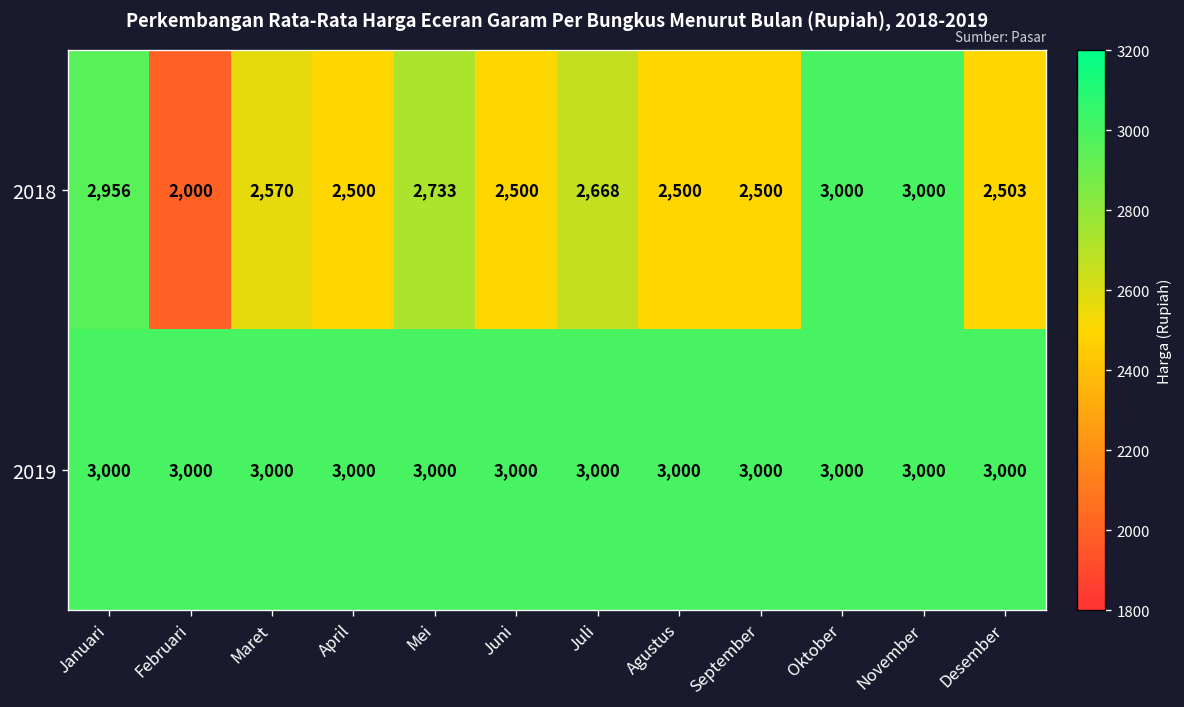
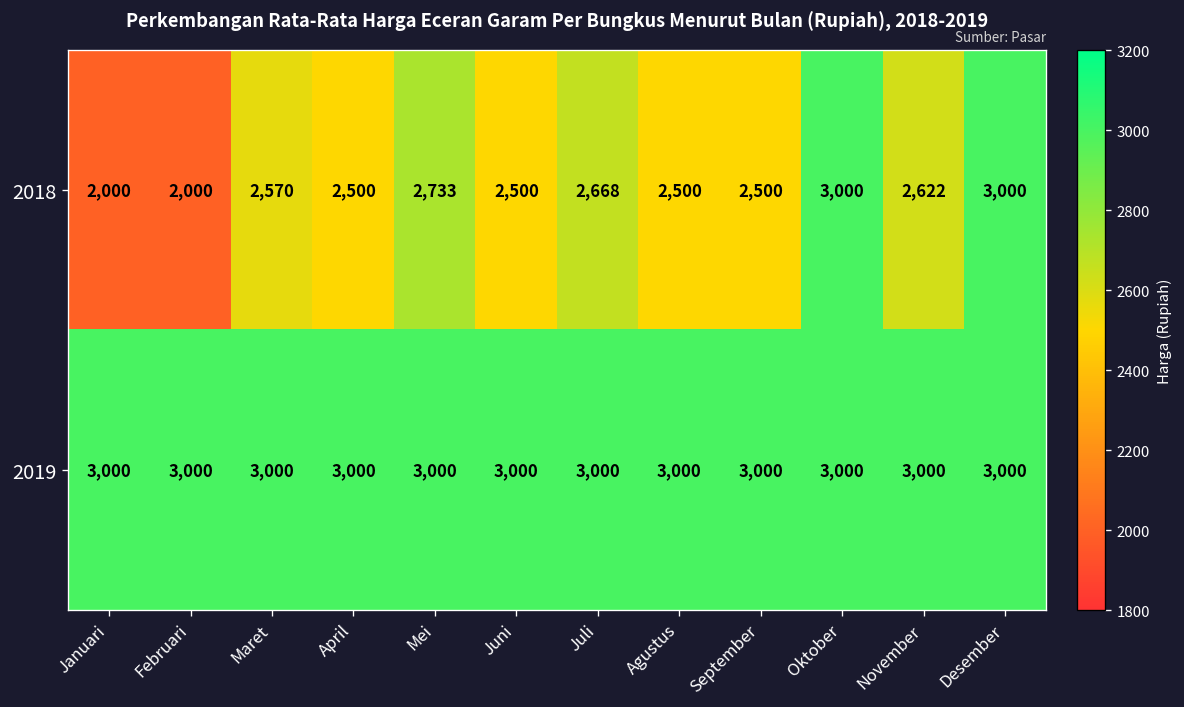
  {
    "2018": {
-     "Januari": "2,956",
+     "Januari": "2,000",
      "Februari": "2,000",
      "Maret": "2,570",
      "April": "2,500",
      "Mei": "2,733",
      "Juni": "2,500",
      "Juli": "2,668",
      "Agustus": "2,500",
      "September": "2,500",
      "Oktober": "3,000",
-     "November": "3,000",
-     "Desember": "2,503"
+     "November": "2,622",
+     "Desember": "3,000"
    },
    "2019": {
      "Januari": "3,000",
      "Februari": "3,000",
      "Maret": "3,000",
      "April": "3,000",
      "Mei": "3,000",
      "Juni": "3,000",
      "Juli": "3,000",
      "Agustus": "3,000",
      "September": "3,000",
      "Oktober": "3,000",
      "November": "3,000",
      "Desember": "3,000"
    }
  }
